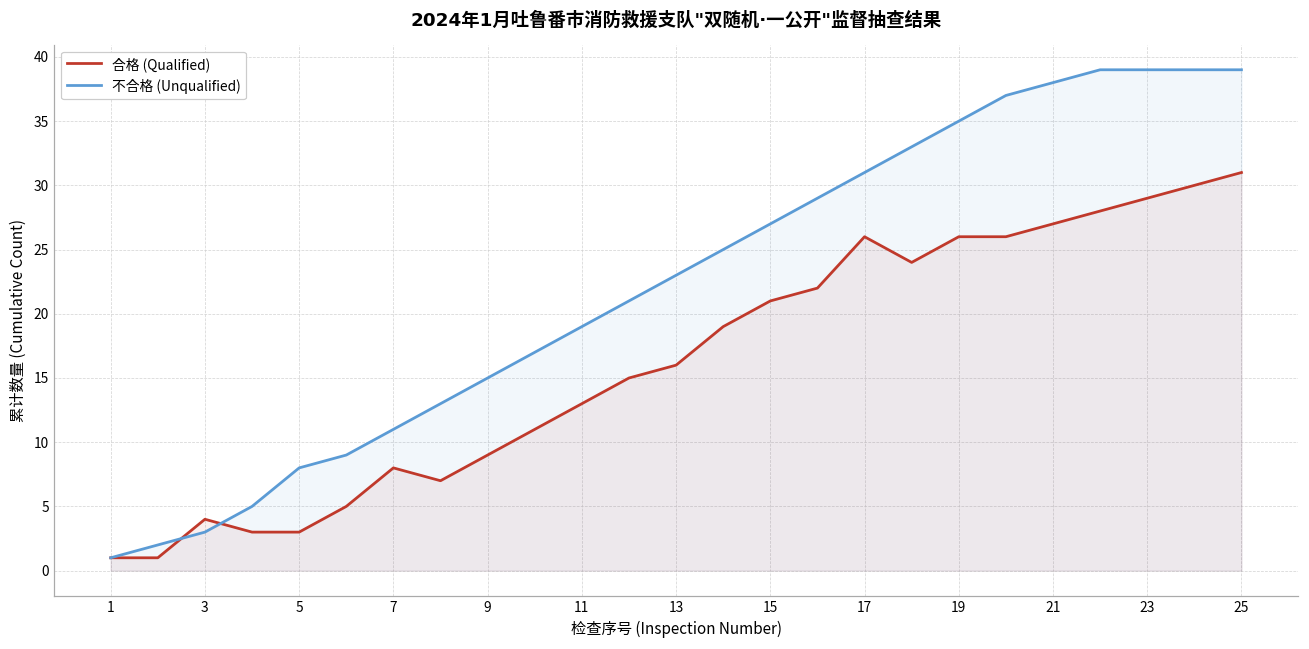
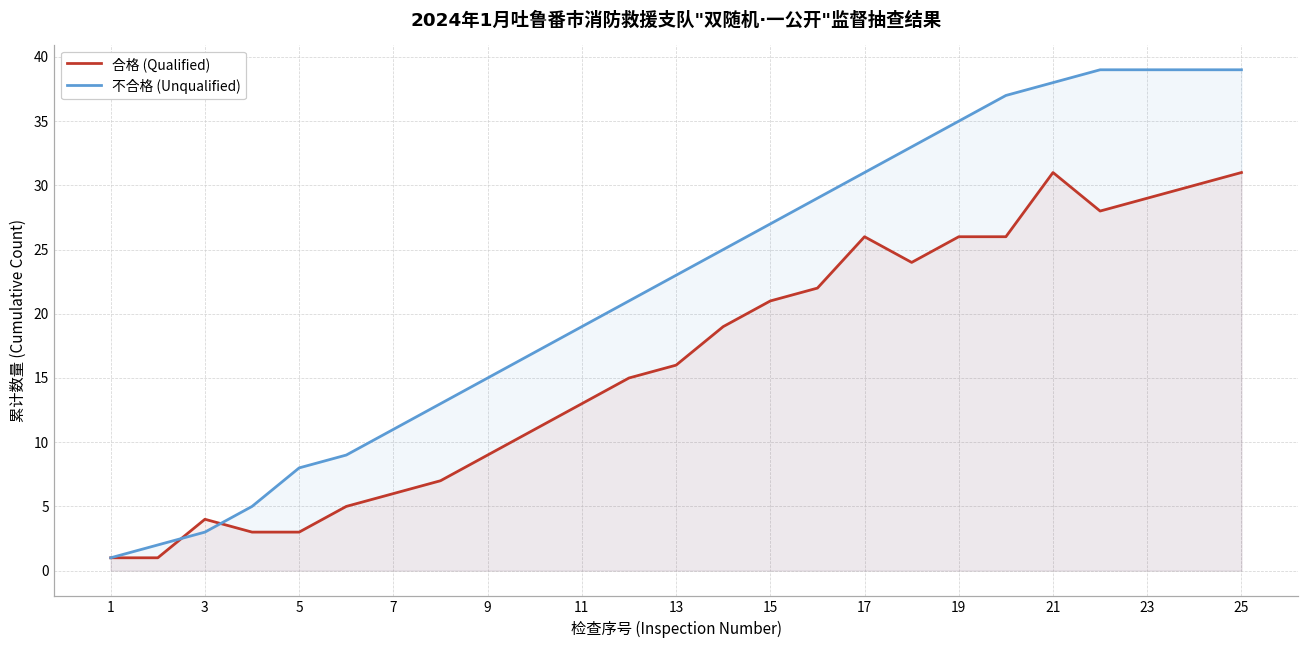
  {
    "合格 (Qualified)": {
      "3": 4,
      "5": 3,
-     "7": 8,
+     "7": 6,
      "9": 9,
      "11": 13,
      "13": 16,
      "15": 21,
      "17": 26,
      "19": 26,
-     "21": 27,
+     "21": 31,
      "23": 29,
      "25": 31
    },
    "不合格 (Unqualified)": {
      "3": 3,
      "5": 8,
      "7": 11,
      "9": 15,
      "11": 19,
      "13": 23,
      "15": 27,
      "17": 31,
      "19": 35,
      "21": 38,
      "23": 39,
      "25": 39
    }
  }
